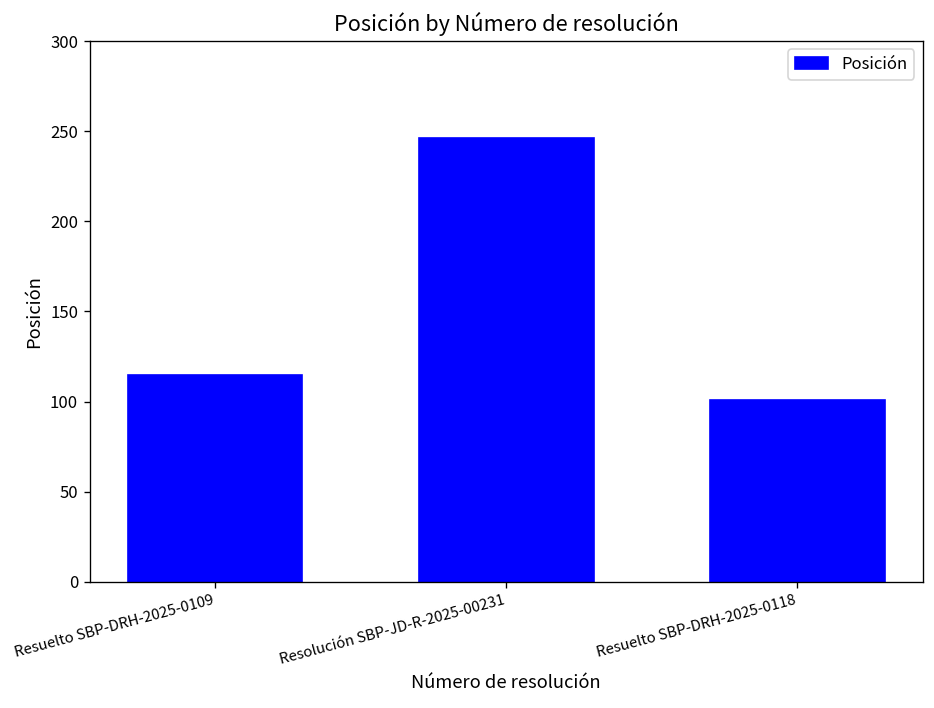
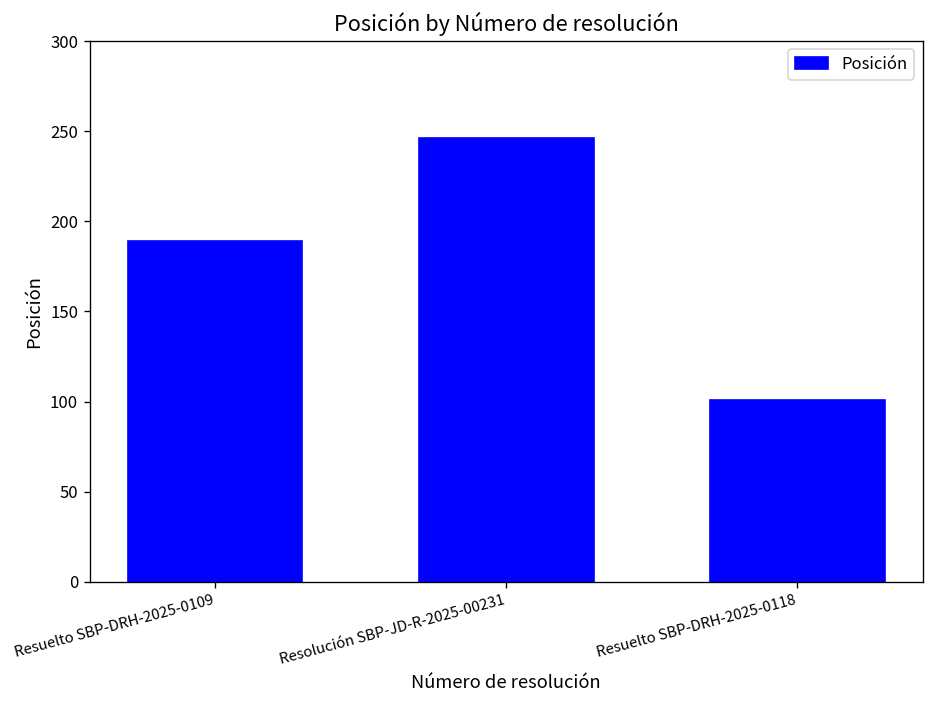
  {
-   "Resuelto SBP-DRH-2025-0109": 115,
+   "Resuelto SBP-DRH-2025-0109": 189,
    "Resolución SBP-JD-R-2025-00231": 246,
    "Resuelto SBP-DRH-2025-0118": 101
  }
